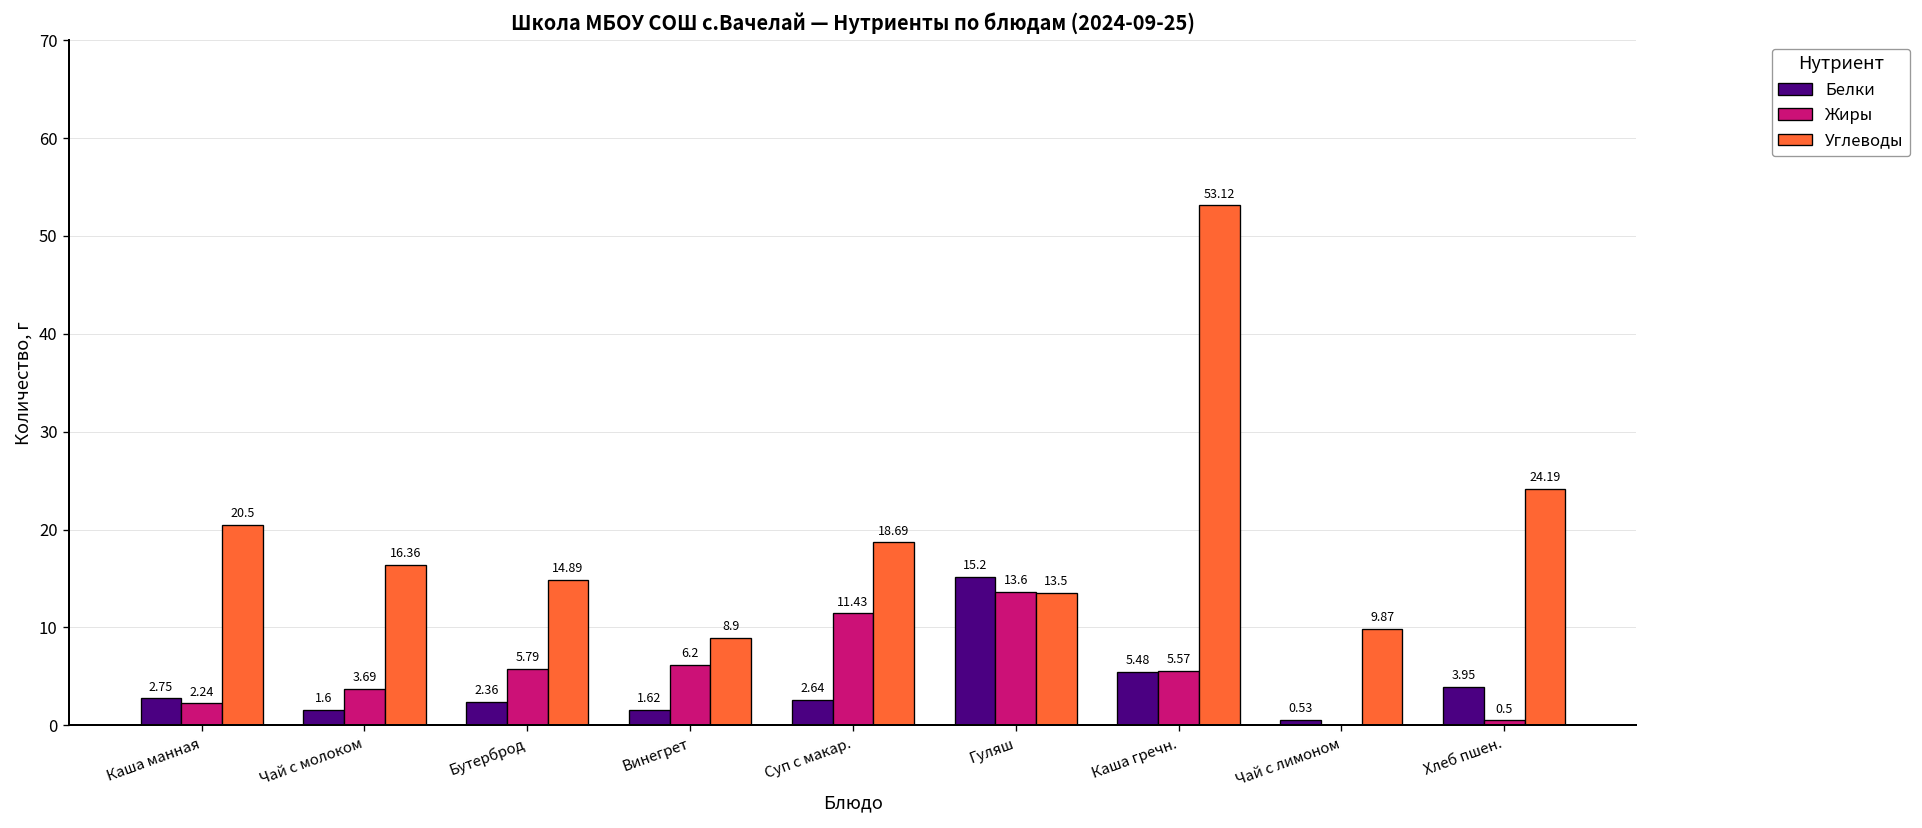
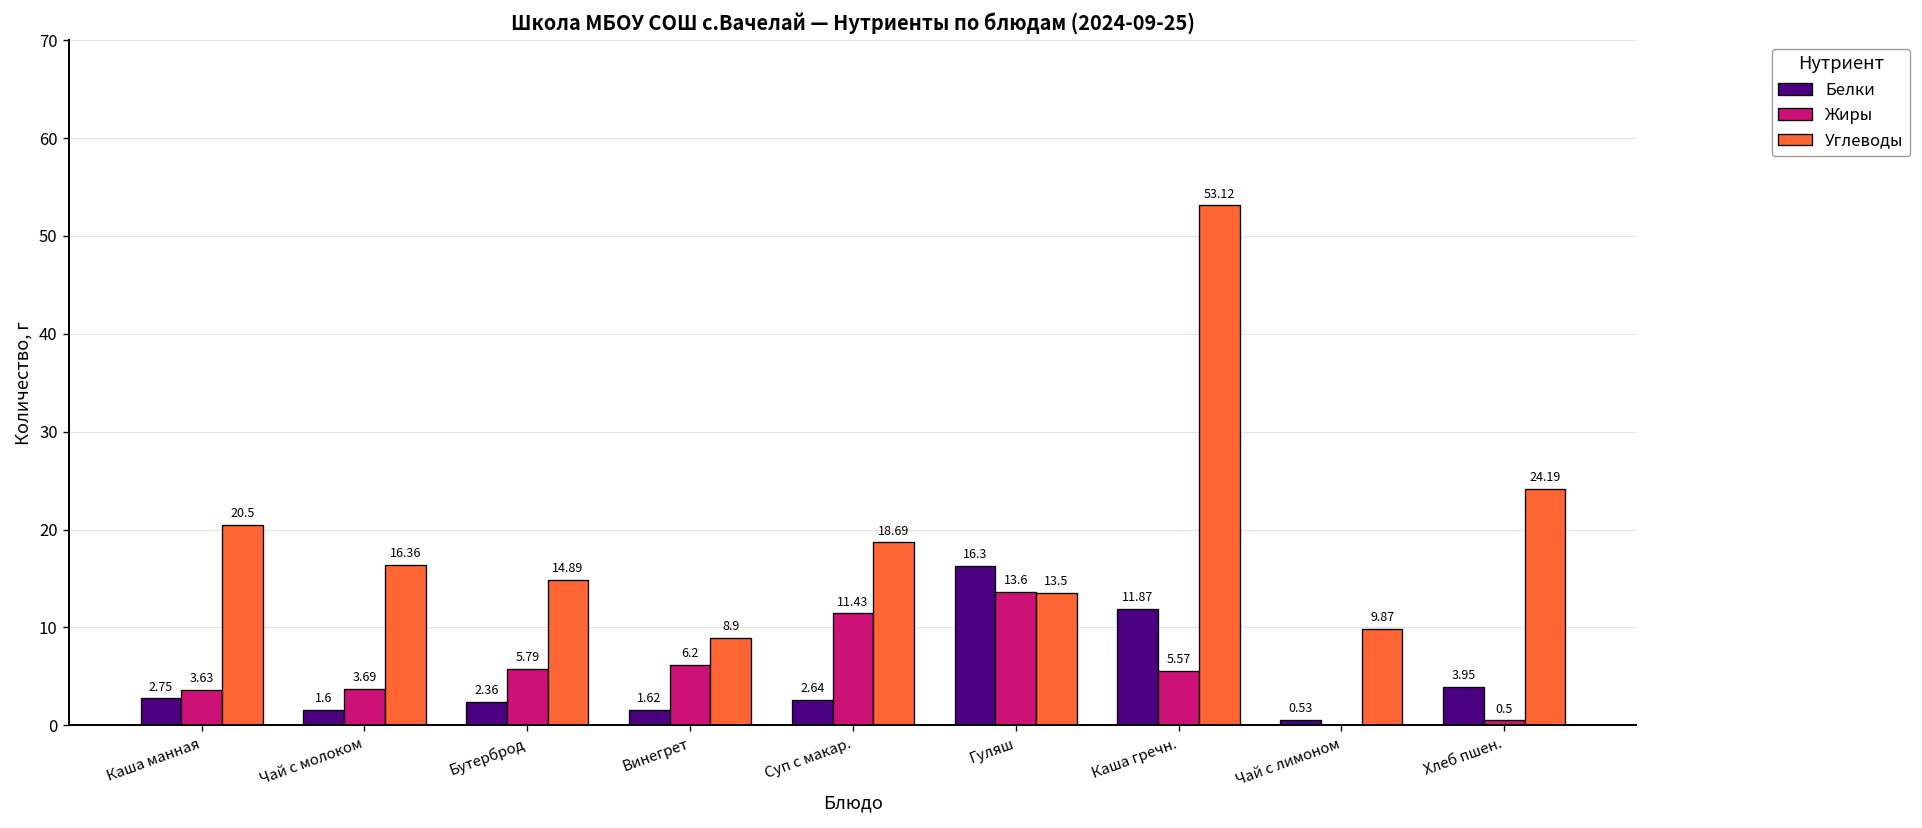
  {
    "Белки": {
      "Каша манная": 2.75,
      "Чай с молоком": 1.6,
      "Бутерброд": 2.36,
      "Винегрет": 1.62,
      "Суп с макар.": 2.64,
-     "Гуляш": 15.2,
-     "Каша гречн.": 5.48,
+     "Гуляш": 16.3,
+     "Каша гречн.": 11.87,
      "Чай с лимоном": 0.53,
      "Хлеб пшен.": 3.95
    },
    "Жиры": {
-     "Каша манная": 2.24,
+     "Каша манная": 3.63,
      "Чай с молоком": 3.69,
      "Бутерброд": 5.79,
      "Винегрет": 6.2,
      "Суп с макар.": 11.43,
      "Гуляш": 13.6,
      "Каша гречн.": 5.57,
      "Хлеб пшен.": 0.5
    },
    "Углеводы": {
      "Каша манная": 20.5,
      "Чай с молоком": 16.36,
      "Бутерброд": 14.89,
      "Винегрет": 8.9,
      "Суп с макар.": 18.69,
      "Гуляш": 13.5,
      "Каша гречн.": 53.12,
      "Чай с лимоном": 9.87,
      "Хлеб пшен.": 24.19
    }
  }
